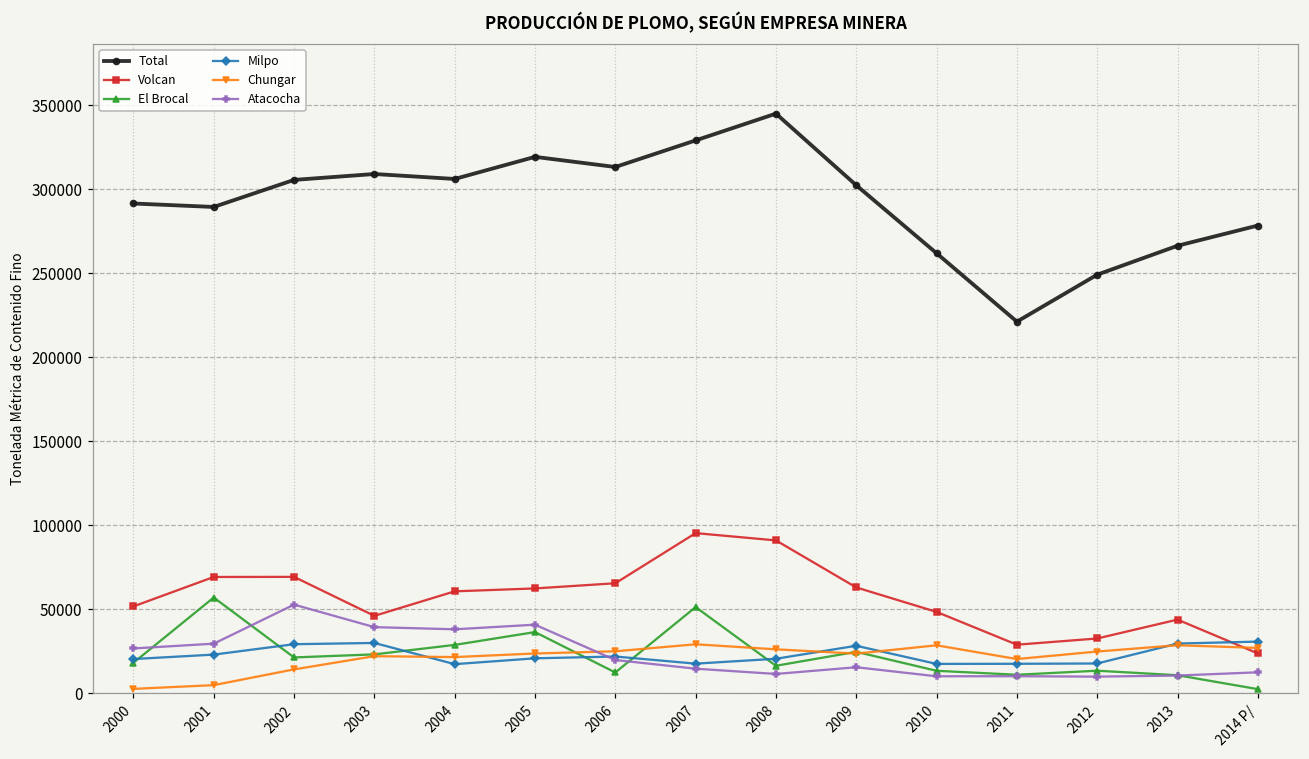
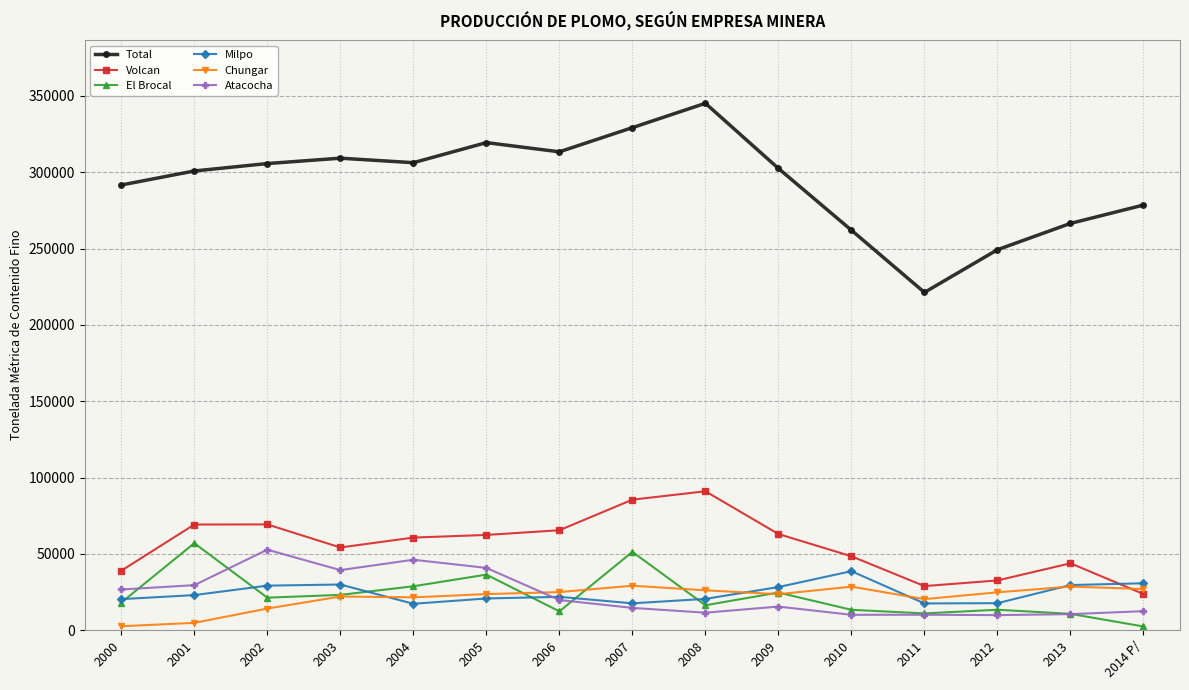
  {
    "Total": {
      "2000": 292000,
-     "2001": 290000,
+     "2001": 301000,
      "2002": 306000,
      "2003": 309000,
      "2004": 306000,
      "2005": 319000,
      "2006": 313000,
      "2007": 329000,
      "2008": 345000,
      "2009": 302000,
      "2010": 262000,
      "2011": 221000,
      "2012": 249000,
      "2013": 266000,
      "2014 P/": 278000
    },
    "Volcan": {
-     "2000": 52000,
+     "2000": 39000,
      "2001": 69000,
      "2002": 69000,
-     "2003": 46000,
+     "2003": 54000,
      "2004": 61000,
      "2005": 62000,
      "2006": 66000,
-     "2007": 95000,
+     "2007": 86000,
      "2008": 91000,
      "2009": 63000,
      "2010": 48000,
      "2011": 29000,
      "2012": 33000,
      "2013": 44000,
      "2014 P/": 24000
    },
    "El Brocal": {
      "2000": 18000,
      "2001": 57000,
      "2002": 21000,
      "2004": 29000,
      "2005": 36000,
      "2006": 12000,
      "2007": 51000,
      "2008": 16000,
      "2010": 13000,
      "2012": 13000,
      "2014 P/": 3000
    },
    "Milpo": {
      "2000": 20000,
      "2001": 23000,
      "2002": 29000,
      "2003": 30000,
      "2004": 17000,
      "2005": 21000,
      "2006": 22000,
      "2007": 18000,
      "2008": 21000,
      "2009": 28000,
-     "2010": 18000,
+     "2010": 39000,
      "2011": 18000,
      "2012": 18000,
      "2014 P/": 31000
    },
    "Chungar": {
      "2000": 3000,
      "2001": 5000,
      "2002": 14000,
      "2004": 22000,
      "2005": 24000,
      "2006": 25000,
      "2007": 29000,
      "2008": 26000,
      "2010": 29000,
      "2011": 20000,
      "2012": 25000,
      "2014 P/": 27000
    },
    "Atacocha": {
      "2000": 27000,
      "2001": 30000,
      "2002": 53000,
      "2003": 39000,
-     "2004": 38000,
+     "2004": 46000,
      "2005": 41000,
      "2006": 20000,
      "2007": 15000,
      "2008": 12000,
      "2009": 16000,
      "2010": 10000,
      "2012": 10000,
      "2014 P/": 13000
    }
  }
